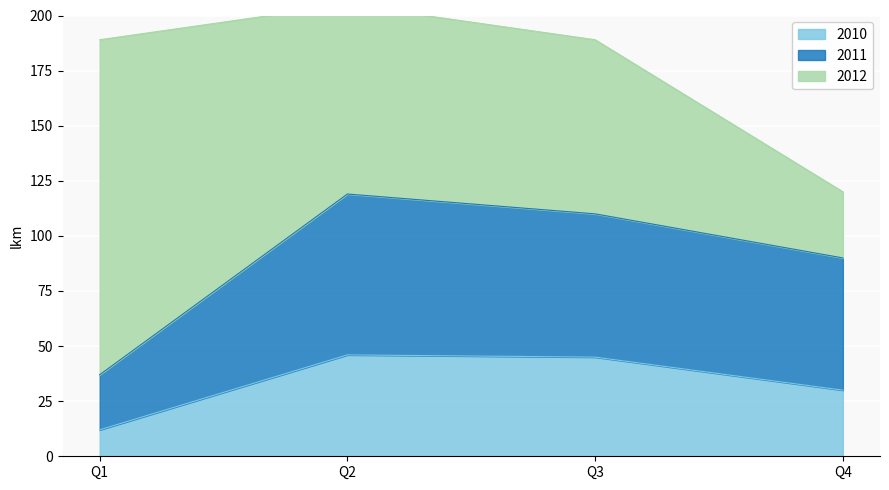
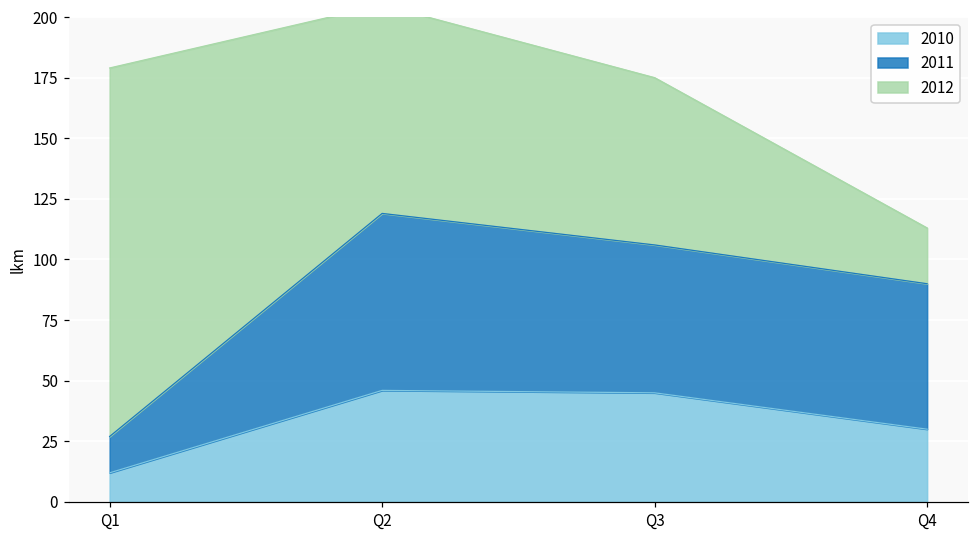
  {
    "2010": {
      "Q1": 12,
      "Q2": 46,
      "Q3": 45,
      "Q4": 30
    },
    "2011": {
-     "Q1": 25,
+     "Q1": 15,
      "Q2": 73,
-     "Q3": 65,
+     "Q3": 61,
      "Q4": 60
    },
    "2012": {
      "Q1": 152,
-     "Q3": 79,
-     "Q4": 30
+     "Q3": 69,
+     "Q4": 23
    }
  }
